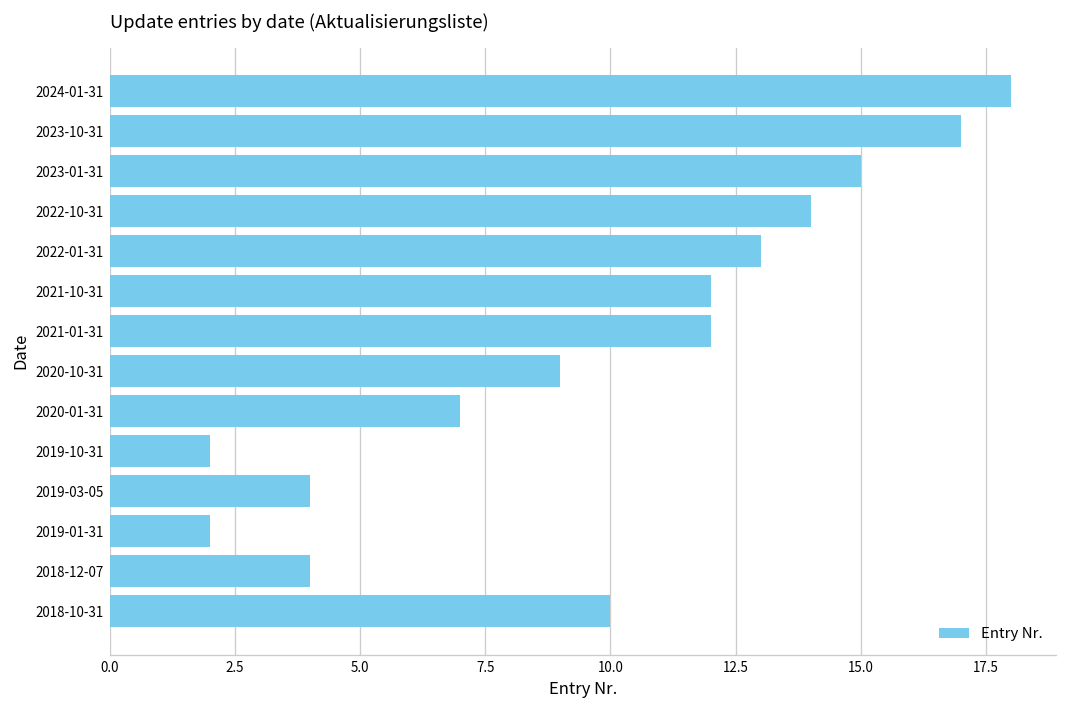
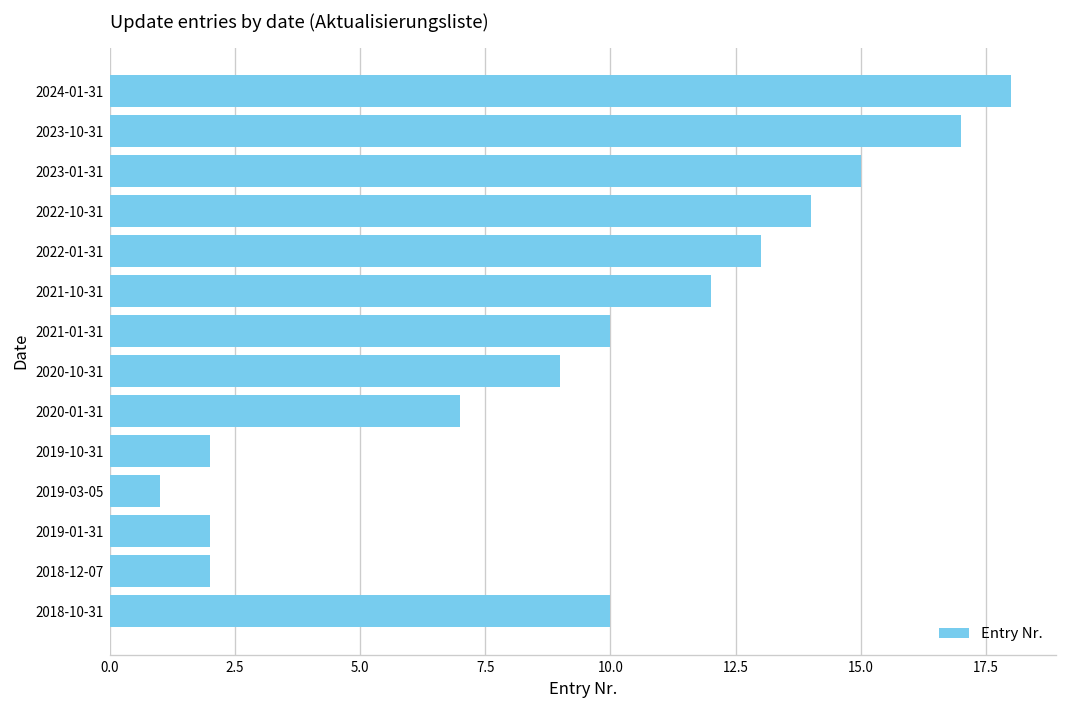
  {
    "2024-01-31": 18,
    "2023-01-31": 15,
    "2022-10-31": 14,
    "2022-01-31": 13,
-   "2021-01-31": 12,
+   "2021-01-31": 10,
    "2019-10-31": 2,
-   "2019-03-05": 4,
+   "2019-03-05": 1,
    "2019-01-31": 2,
-   "2018-12-07": 4,
+   "2018-12-07": 2,
    "2018-10-31": 10
  }
